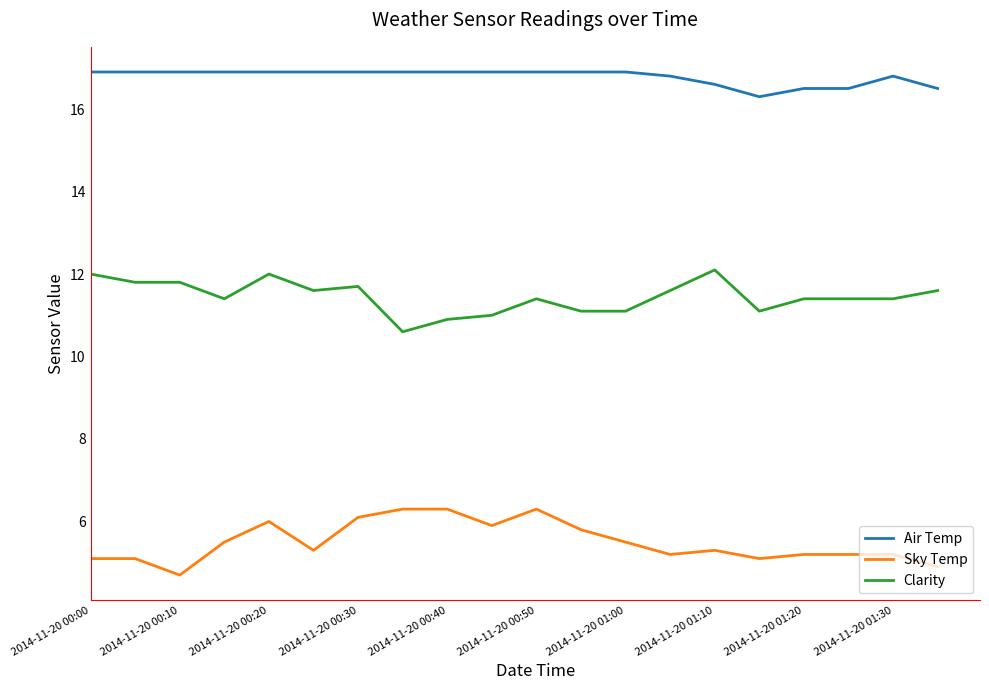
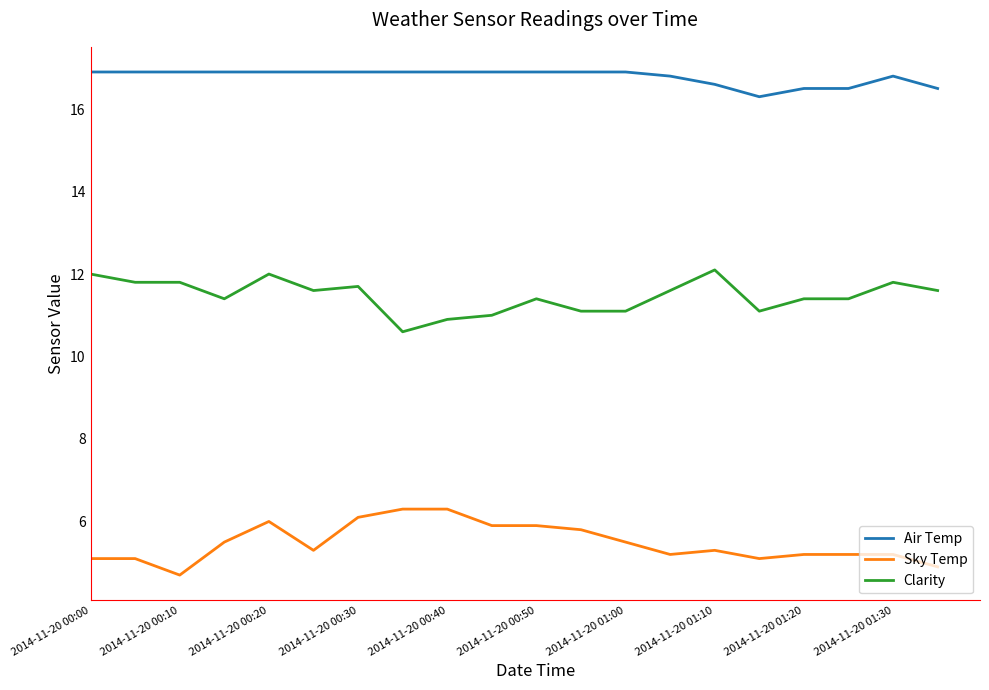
  {
    "Air Temp": {
      "2014-11-20 00:00": 16.9,
      "2014-11-20 00:10": 16.9,
      "2014-11-20 00:20": 16.9,
      "2014-11-20 00:30": 16.9,
      "2014-11-20 00:40": 16.9,
      "2014-11-20 00:50": 16.9,
      "2014-11-20 01:00": 16.9,
      "2014-11-20 01:10": 16.6,
      "2014-11-20 01:20": 16.5,
      "2014-11-20 01:30": 16.8
    },
    "Sky Temp": {
      "2014-11-20 00:00": 5.1,
      "2014-11-20 00:10": 4.7,
      "2014-11-20 00:20": 6.0,
      "2014-11-20 00:30": 6.1,
      "2014-11-20 00:40": 6.3,
-     "2014-11-20 00:50": 6.3,
+     "2014-11-20 00:50": 5.9,
      "2014-11-20 01:00": 5.5,
      "2014-11-20 01:10": 5.3,
      "2014-11-20 01:20": 5.2
    },
    "Clarity": {
      "2014-11-20 00:00": 12.0,
      "2014-11-20 00:10": 11.8,
      "2014-11-20 00:20": 12.0,
      "2014-11-20 00:30": 11.7,
      "2014-11-20 00:40": 10.9,
      "2014-11-20 00:50": 11.4,
      "2014-11-20 01:00": 11.1,
      "2014-11-20 01:10": 12.1,
      "2014-11-20 01:20": 11.4,
-     "2014-11-20 01:30": 11.4
+     "2014-11-20 01:30": 11.8
    }
  }
